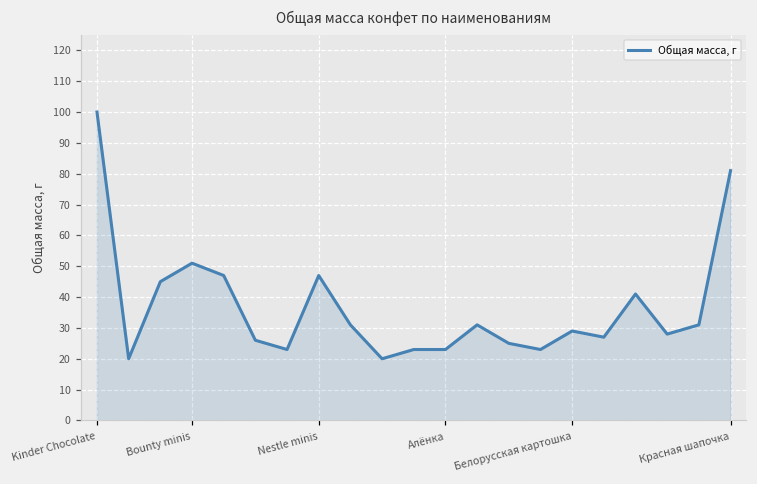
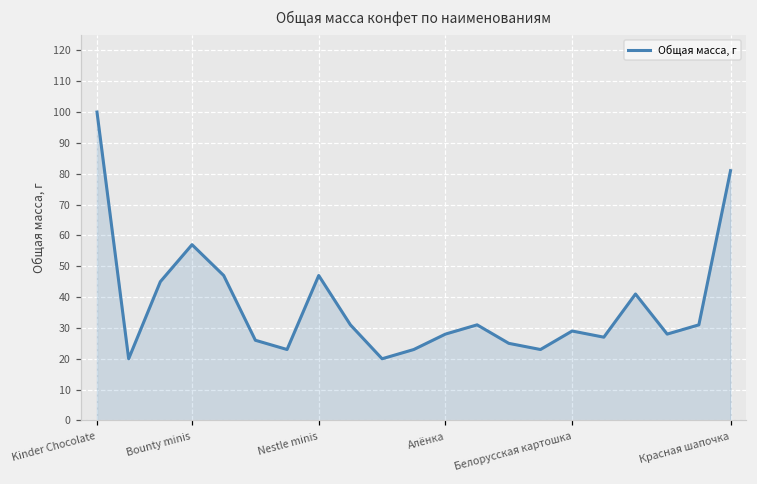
  {
    "Kinder Chocolate": 100,
-   "Bounty minis": 51,
+   "Bounty minis": 57,
    "Nestle minis": 47,
-   "Алёнка": 23,
+   "Алёнка": 28,
    "Белорусская картошка": 29,
    "Красная шапочка": 81
  }
